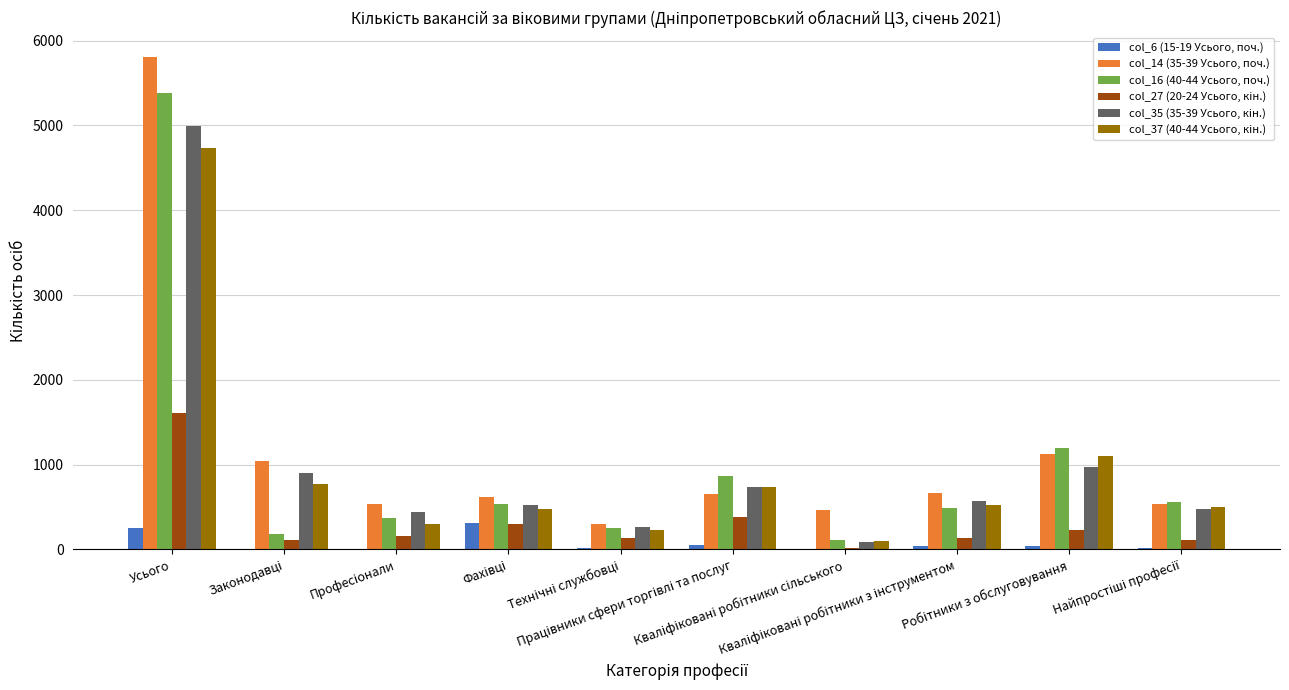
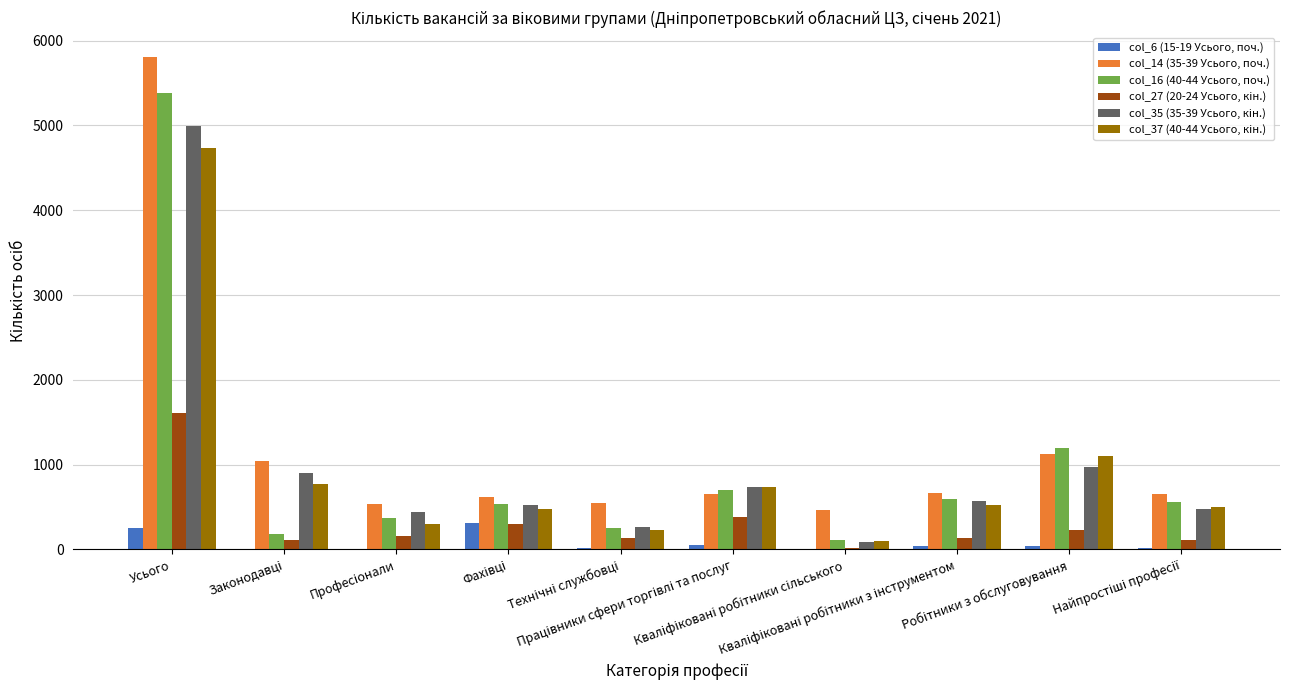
  {
    "col_6 (15-19 Усього, поч.)": {
      "Усього": 300,
      "Фахівці": 300,
      "Працівники сфери торгівлі та послуг": 100,
      "Кваліфіковані робітники з інструментом": 0,
      "Робітники з обслуговування": 0
    },
    "col_14 (35-39 Усього, поч.)": {
      "Усього": 5800,
      "Законодавці": 1000,
      "Професіонали": 500,
      "Фахівці": 600,
-     "Технічні службовці": 300,
+     "Технічні службовці": 500,
      "Працівники сфери торгівлі та послуг": 700,
      "Кваліфіковані робітники сільського": 500,
      "Кваліфіковані робітники з інструментом": 700,
      "Робітники з обслуговування": 1100,
-     "Найпростіші професії": 500
+     "Найпростіші професії": 700
    },
    "col_16 (40-44 Усього, поч.)": {
      "Усього": 5400,
      "Законодавці": 200,
      "Професіонали": 400,
      "Фахівці": 500,
      "Технічні службовці": 300,
-     "Працівники сфери торгівлі та послуг": 900,
+     "Працівники сфери торгівлі та послуг": 700,
      "Кваліфіковані робітники сільського": 100,
-     "Кваліфіковані робітники з інструментом": 500,
+     "Кваліфіковані робітники з інструментом": 600,
      "Робітники з обслуговування": 1200,
      "Найпростіші професії": 600
    },
    "col_35 (35-39 Усього, кін.)": {
      "Усього": 5000,
      "Законодавці": 900,
      "Професіонали": 400,
      "Фахівці": 500,
      "Технічні службовці": 300,
      "Працівники сфери торгівлі та послуг": 700,
      "Кваліфіковані робітники сільського": 100,
      "Кваліфіковані робітники з інструментом": 600,
      "Робітники з обслуговування": 1000,
      "Найпростіші професії": 500
    }
  }
